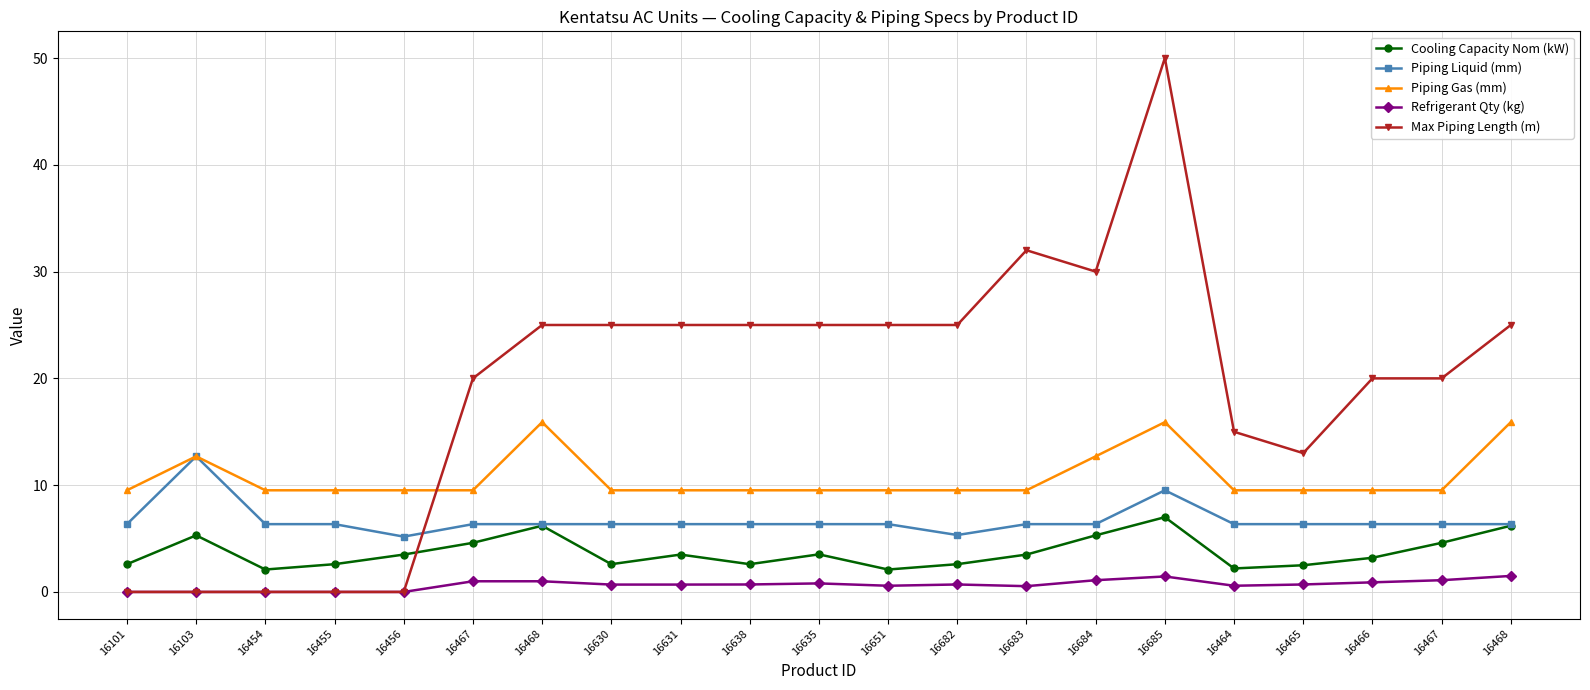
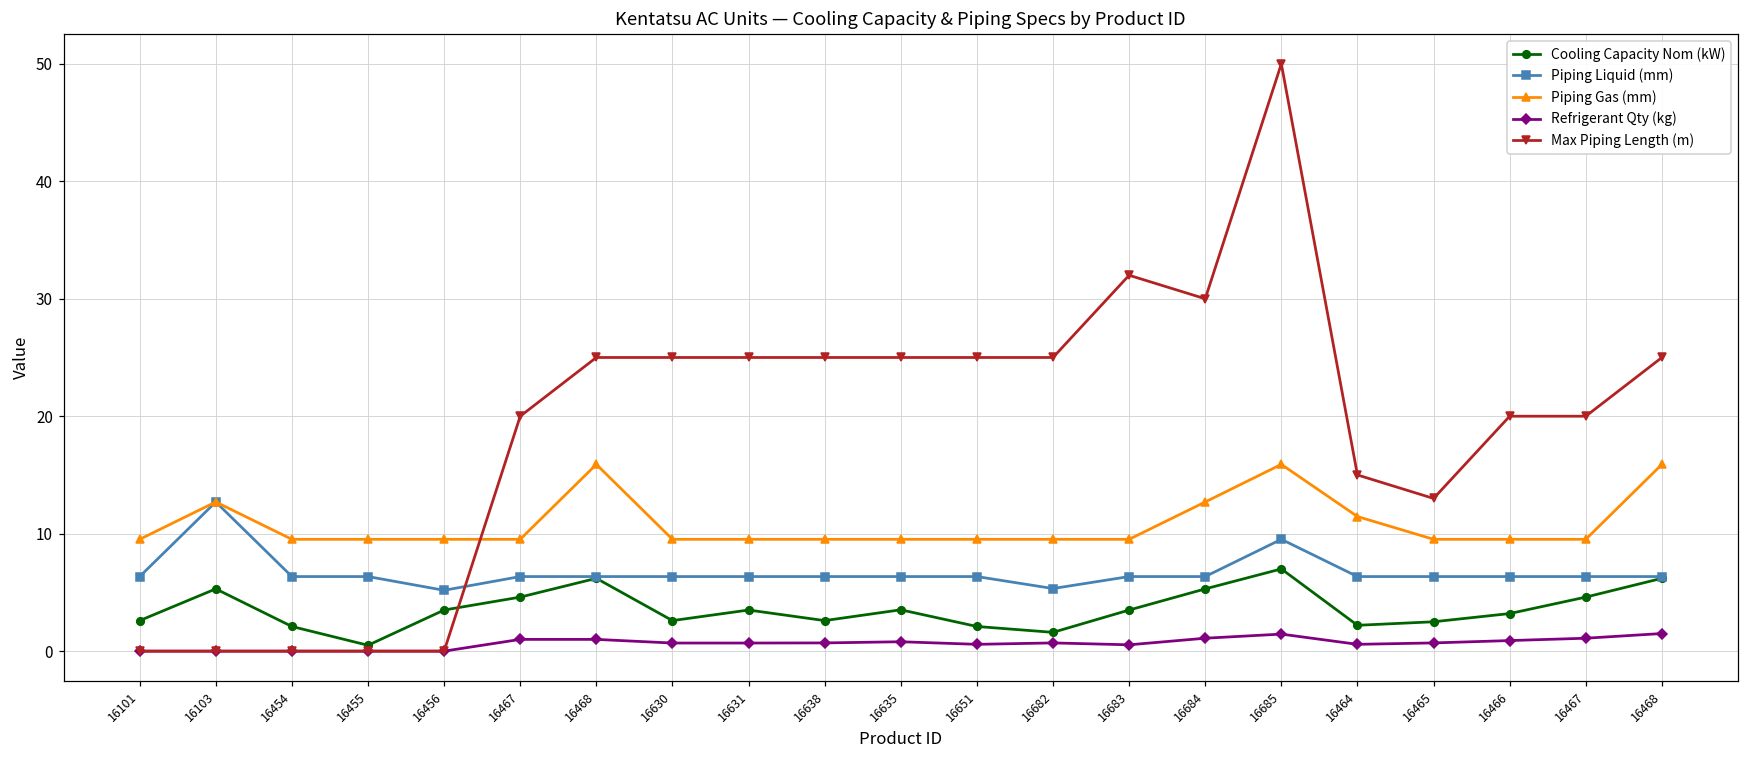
  {
    "Cooling Capacity Nom (kW)": {
      "16101": 2.6,
      "16103": 5.3,
      "16454": 2.1,
-     "16455": 2.6,
+     "16455": 0.5,
      "16456": 3.5,
      "16630": 2.6,
      "16631": 3.5,
      "16638": 2.6,
      "16635": 3.5,
      "16651": 2.1,
-     "16682": 2.6,
+     "16682": 1.6,
      "16683": 3.5,
      "16684": 5.3,
      "16685": 7.0,
      "16464": 2.2,
      "16465": 2.5,
      "16466": 3.2
    },
    "Piping Liquid (mm)": {
      "16101": 6.4,
      "16454": 6.4,
      "16455": 6.4,
      "16456": 5.2,
      "16630": 6.4,
      "16631": 6.4,
      "16638": 6.4,
      "16635": 6.4,
      "16651": 6.4,
      "16682": 5.3,
      "16683": 6.4,
      "16684": 6.4,
      "16685": 9.5,
      "16464": 6.4,
      "16465": 6.4,
      "16466": 6.4
    },
    "Piping Gas (mm)": {
      "16101": 9.5,
      "16454": 9.5,
      "16455": 9.5,
      "16456": 9.5,
      "16630": 9.5,
      "16631": 9.5,
      "16638": 9.5,
      "16635": 9.5,
      "16651": 9.5,
      "16682": 9.5,
      "16683": 9.5,
      "16684": 12.7,
      "16685": 15.9,
-     "16464": 9.5,
+     "16464": 11.5,
      "16465": 9.5,
      "16466": 9.5
    },
    "Refrigerant Qty (kg)": {
      "16630": 0.7,
      "16631": 0.7,
      "16638": 0.7,
      "16635": 0.8,
      "16651": 0.6,
      "16682": 0.7,
      "16683": 0.5,
      "16684": 1.1,
      "16685": 1.5,
      "16464": 0.6,
      "16465": 0.7,
      "16466": 0.9
    },
    "Max Piping Length (m)": {
      "16630": 25.0,
      "16631": 25.0,
      "16638": 25.0,
      "16635": 25.0,
      "16651": 25.0,
      "16682": 25.0,
      "16683": 32.0,
      "16684": 30.0,
      "16685": 50.0,
      "16464": 15.0,
      "16465": 13.0,
      "16466": 20.0
    }
  }
